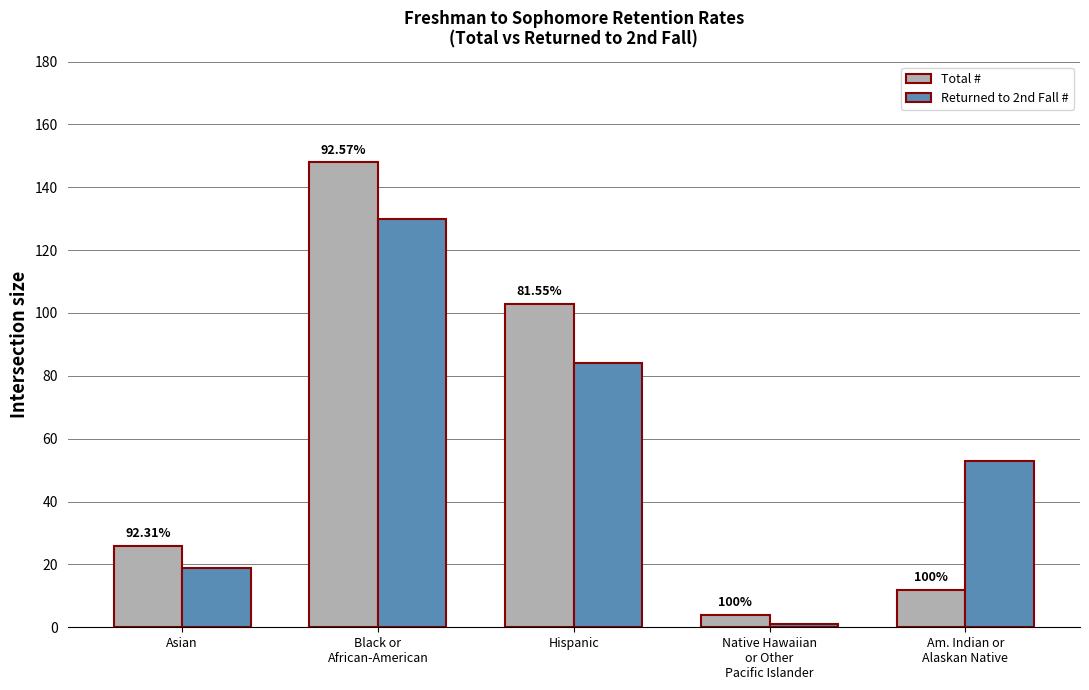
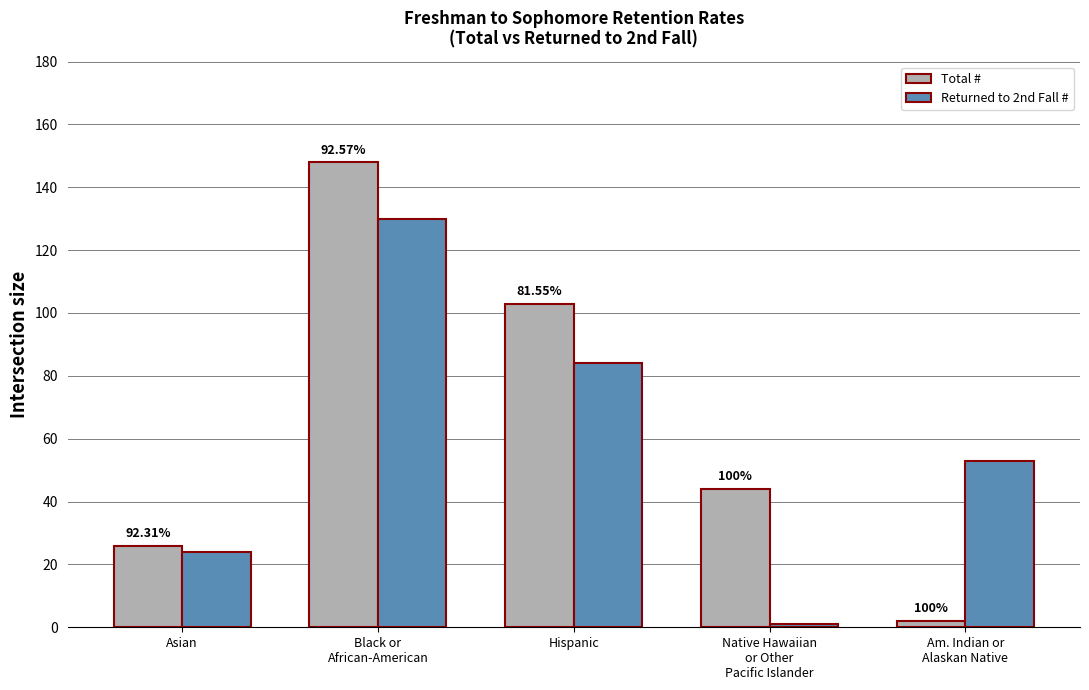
  {
    "Total #": {
-     "Native Hawaiian or Other Pacific Islander": 4,
-     "Am. Indian or Alaskan Native": 12
+     "Native Hawaiian or Other Pacific Islander": 44,
+     "Am. Indian or Alaskan Native": 2
    },
    "Returned to 2nd Fall #": {
-     "Asian": 19,
+     "Asian": 24,
      "Black or African-American": 130,
      "Hispanic": 84,
      "Native Hawaiian or Other Pacific Islander": 1,
      "Am. Indian or Alaskan Native": 53
    }
  }
